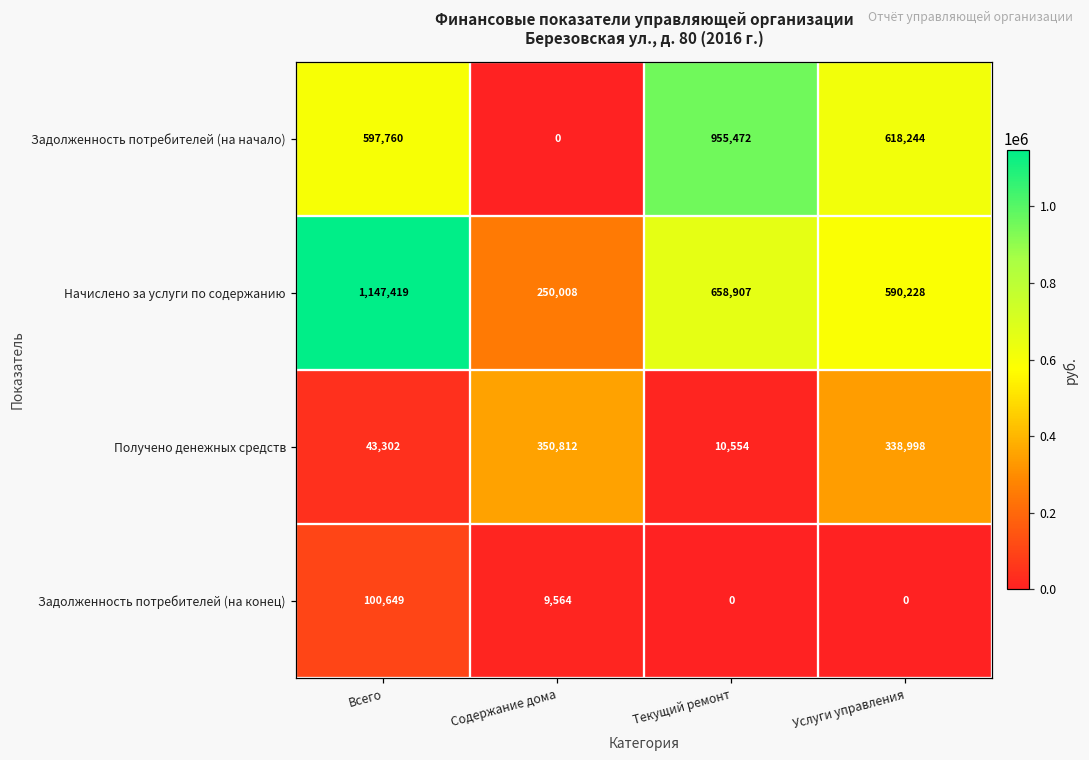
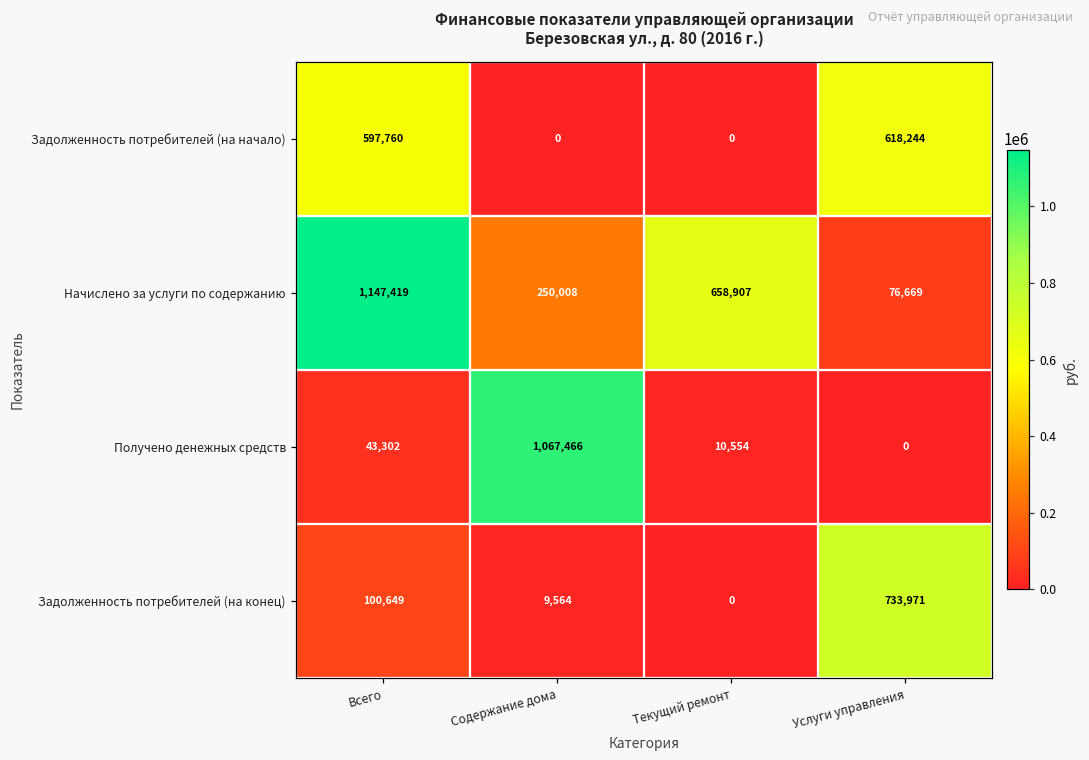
  {
    "Задолженность потребителей (на начало)": {
      "Всего": "597,760",
      "Содержание дома": "0",
-     "Текущий ремонт": "955,472",
+     "Текущий ремонт": "0",
      "Услуги управления": "618,244"
    },
    "Начислено за услуги по содержанию": {
      "Всего": "1,147,419",
      "Содержание дома": "250,008",
      "Текущий ремонт": "658,907",
-     "Услуги управления": "590,228"
+     "Услуги управления": "76,669"
    },
    "Получено денежных средств": {
      "Всего": "43,302",
-     "Содержание дома": "350,812",
+     "Содержание дома": "1,067,466",
      "Текущий ремонт": "10,554",
-     "Услуги управления": "338,998"
+     "Услуги управления": "0"
    },
    "Задолженность потребителей (на конец)": {
      "Всего": "100,649",
      "Содержание дома": "9,564",
      "Текущий ремонт": "0",
-     "Услуги управления": "0"
+     "Услуги управления": "733,971"
    }
  }
